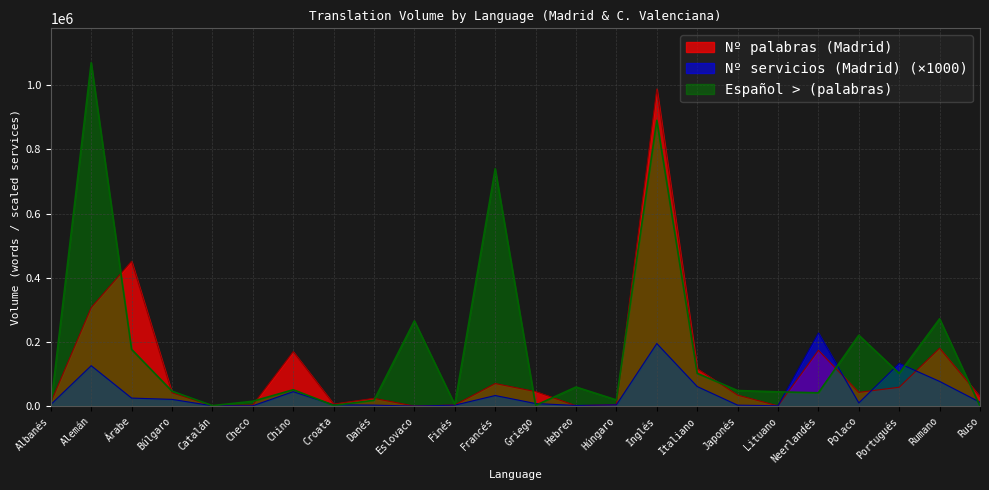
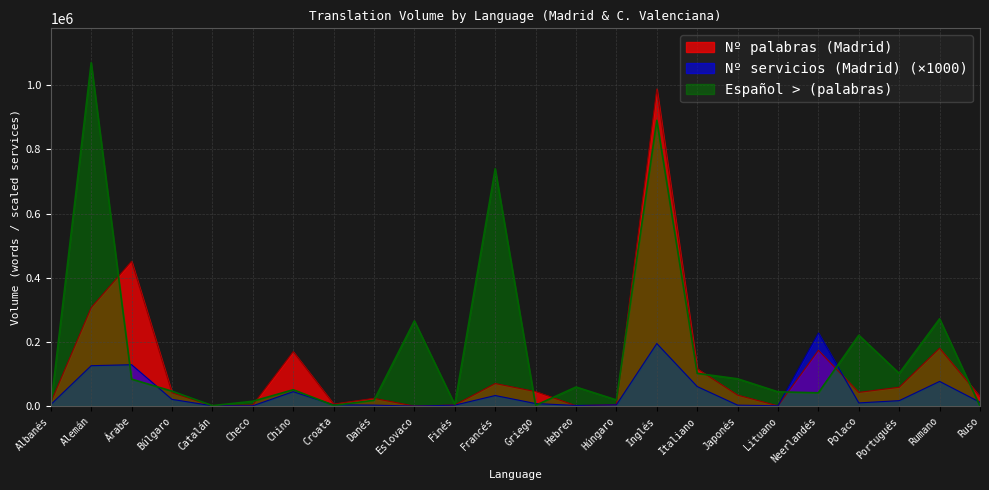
  {
    "Nº palabras (Madrid)": {
      "Alemán": 310000,
      "Árabe": 450000,
      "Chino": 170000,
      "Francés": 70000,
      "Griego": 50000,
      "Inglés": 990000,
      "Italiano": 120000,
      "Japonés": 30000,
      "Neerlandés": 170000,
      "Polaco": 40000,
      "Portugués": 60000,
      "Rumano": 180000,
      "Ruso": 30000
    },
    "Nº servicios (Madrid) (×1000)": {
      "Alemán": 130000,
-     "Árabe": 30000,
+     "Árabe": 130000,
      "Búlgaro": 20000,
      "Danés": 0,
      "Francés": 30000,
      "Inglés": 200000,
      "Italiano": 60000,
      "Japonés": 0,
      "Neerlandés": 230000,
      "Polaco": 10000,
-     "Portugués": 130000,
+     "Portugués": 20000,
      "Rumano": 80000,
      "Ruso": 10000
    },
    "Español > (palabras)": {
      "Alemán": 1070000,
-     "Árabe": 180000,
+     "Árabe": 80000,
      "Checo": 20000,
      "Eslovaco": 270000,
      "Francés": 740000,
      "Hebreo": 60000,
      "Húngaro": 20000,
      "Inglés": 890000,
      "Italiano": 100000,
-     "Japonés": 50000,
+     "Japonés": 90000,
      "Lituano": 40000,
      "Neerlandés": 40000,
      "Polaco": 220000,
      "Portugués": 100000,
      "Rumano": 270000,
      "Ruso": 0
    }
  }
